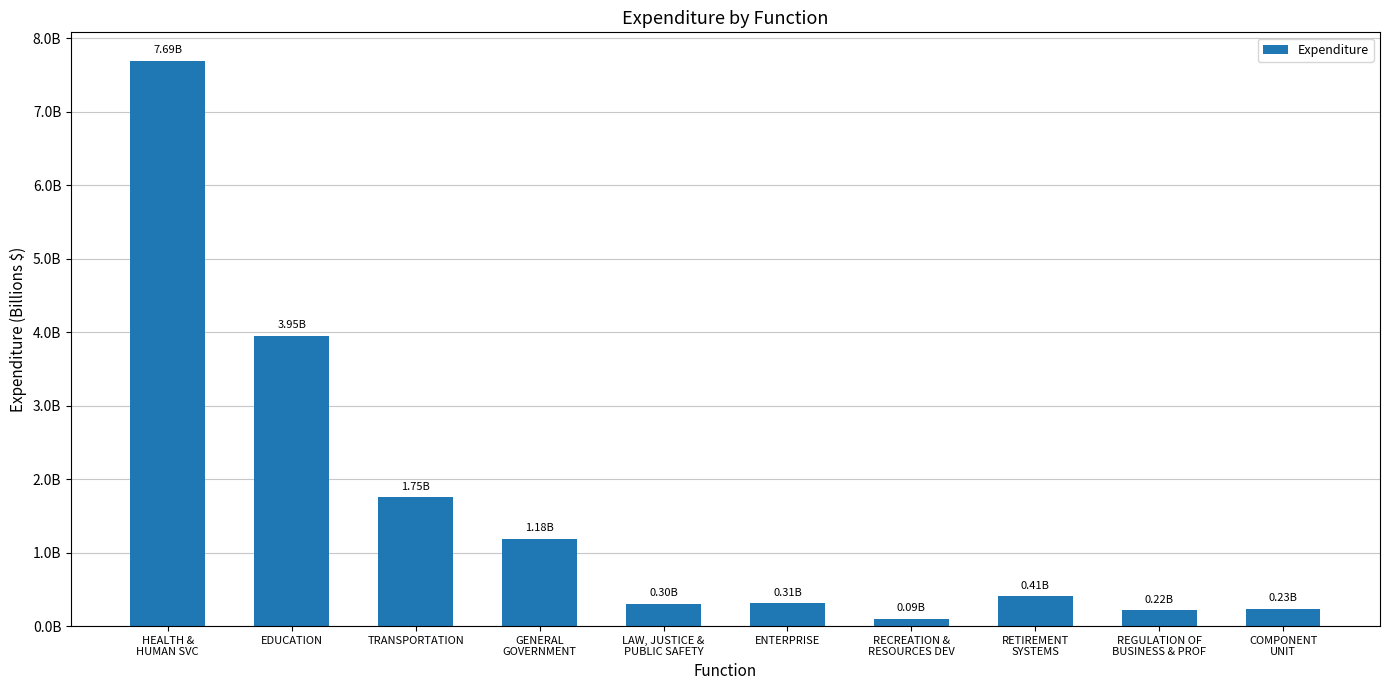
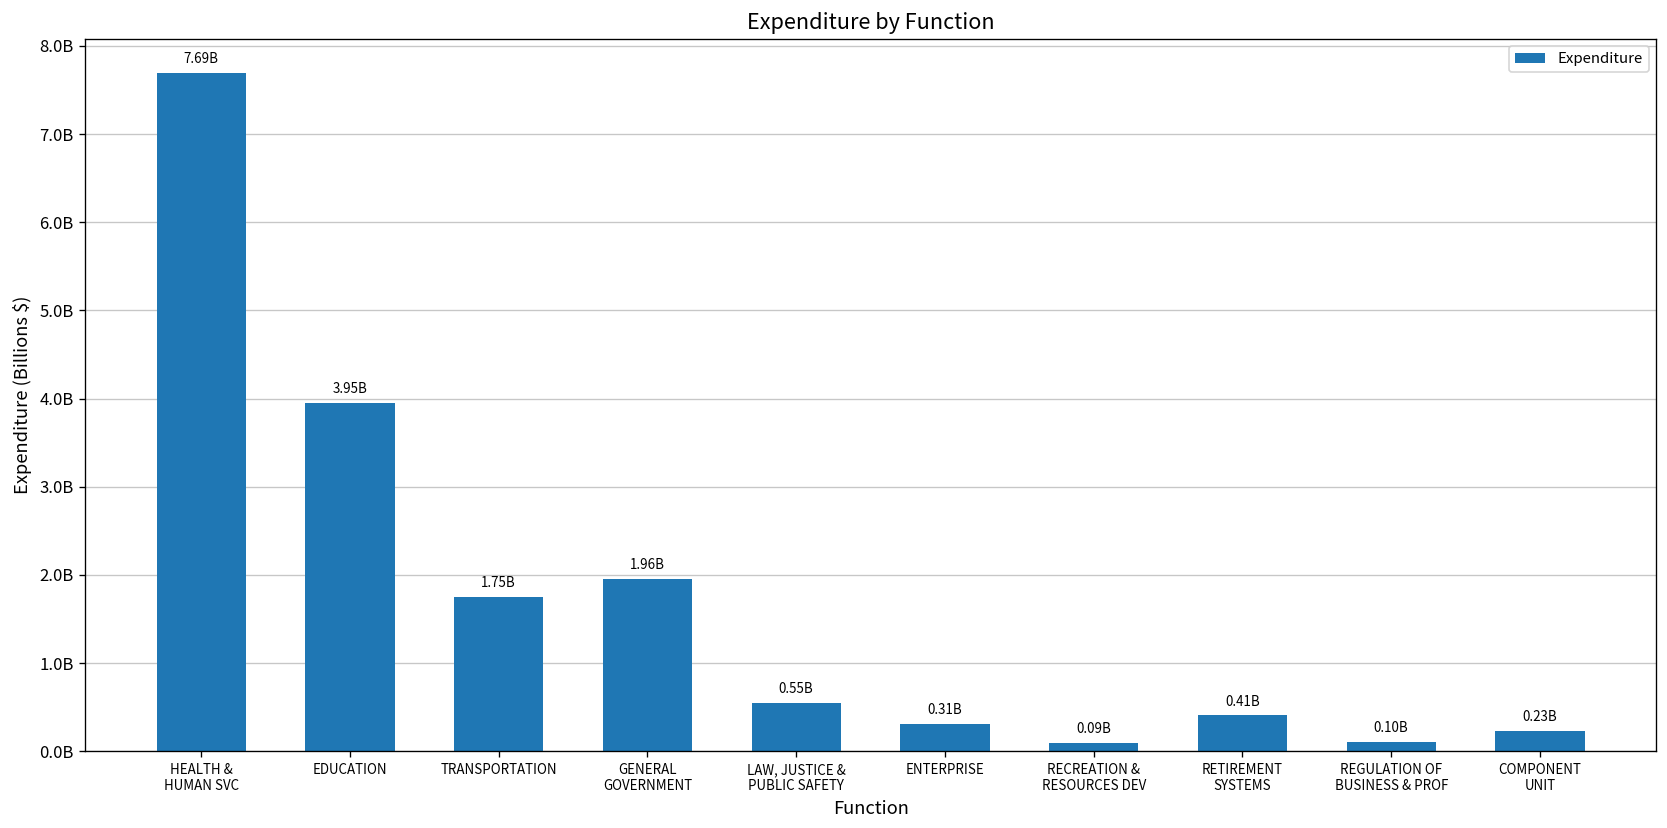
  {
    "HEALTH & HUMAN SVC": "7.69B",
    "EDUCATION": "3.95B",
    "TRANSPORTATION": "1.75B",
-   "GENERAL GOVERNMENT": "1.18B",
-   "LAW, JUSTICE & PUBLIC SAFETY": "0.30B",
+   "GENERAL GOVERNMENT": "1.96B",
+   "LAW, JUSTICE & PUBLIC SAFETY": "0.55B",
    "ENTERPRISE": "0.31B",
    "RECREATION & RESOURCES DEV": "0.09B",
    "RETIREMENT SYSTEMS": "0.41B",
-   "REGULATION OF BUSINESS & PROF": "0.22B",
+   "REGULATION OF BUSINESS & PROF": "0.10B",
    "COMPONENT UNIT": "0.23B"
  }
